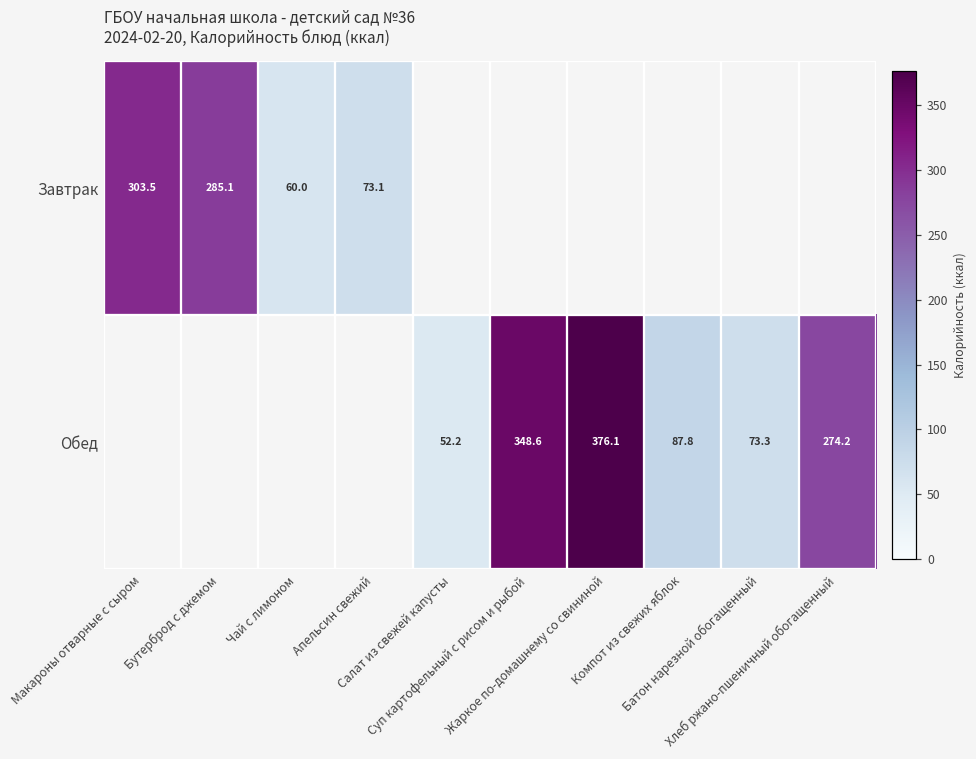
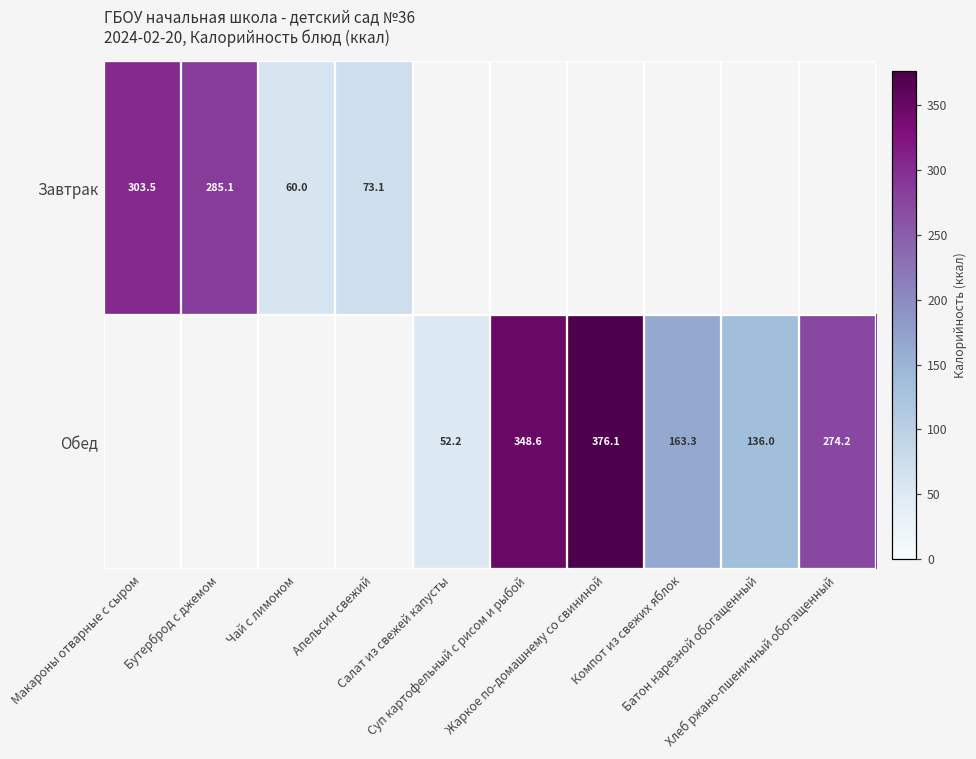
  {
    "Завтрак": {
      "Макароны отварные с сыром": 303.5,
      "Бутерброд с джемом": 285.1,
      "Чай с лимоном": 60.0,
      "Апельсин свежий": 73.1
    },
    "Обед": {
      "Салат из свежей капусты": 52.2,
      "Суп картофельный с рисом и рыбой": 348.6,
      "Жаркое по-домашнему со свининой": 376.1,
-     "Компот из свежих яблок": 87.8,
-     "Батон нарезной обогащенный": 73.3,
+     "Компот из свежих яблок": 163.3,
+     "Батон нарезной обогащенный": 136.0,
      "Хлеб ржано-пшеничный обогащенный": 274.2
    }
  }
